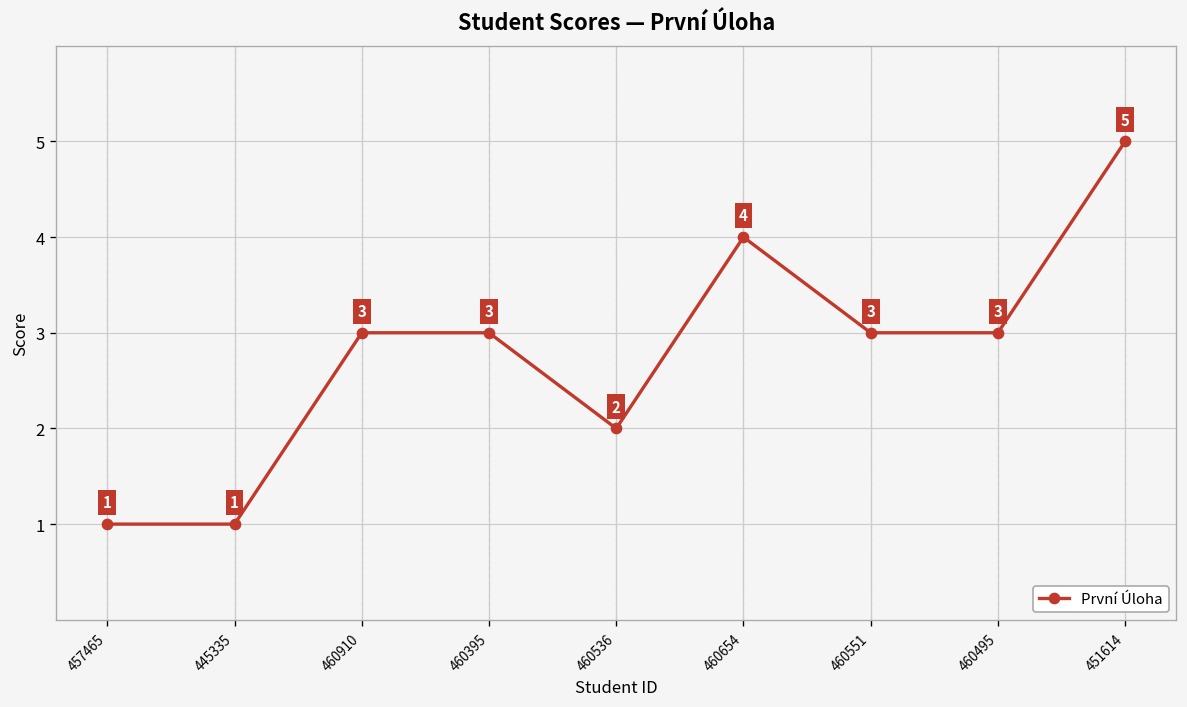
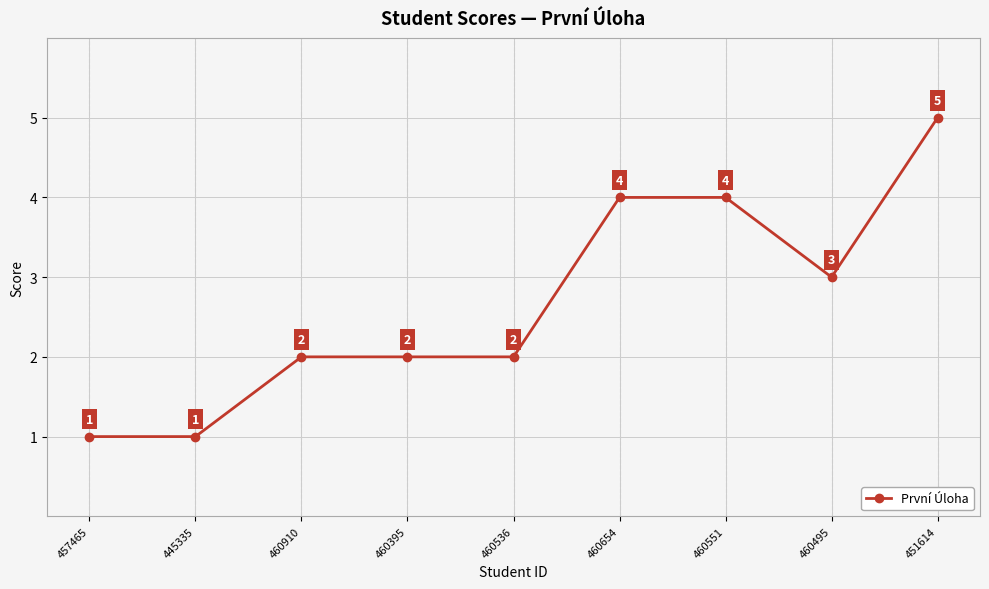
  {
-   "460910": 3,
-   "460395": 3,
-   "460551": 3
+   "460910": 2,
+   "460395": 2,
+   "460551": 4
  }
